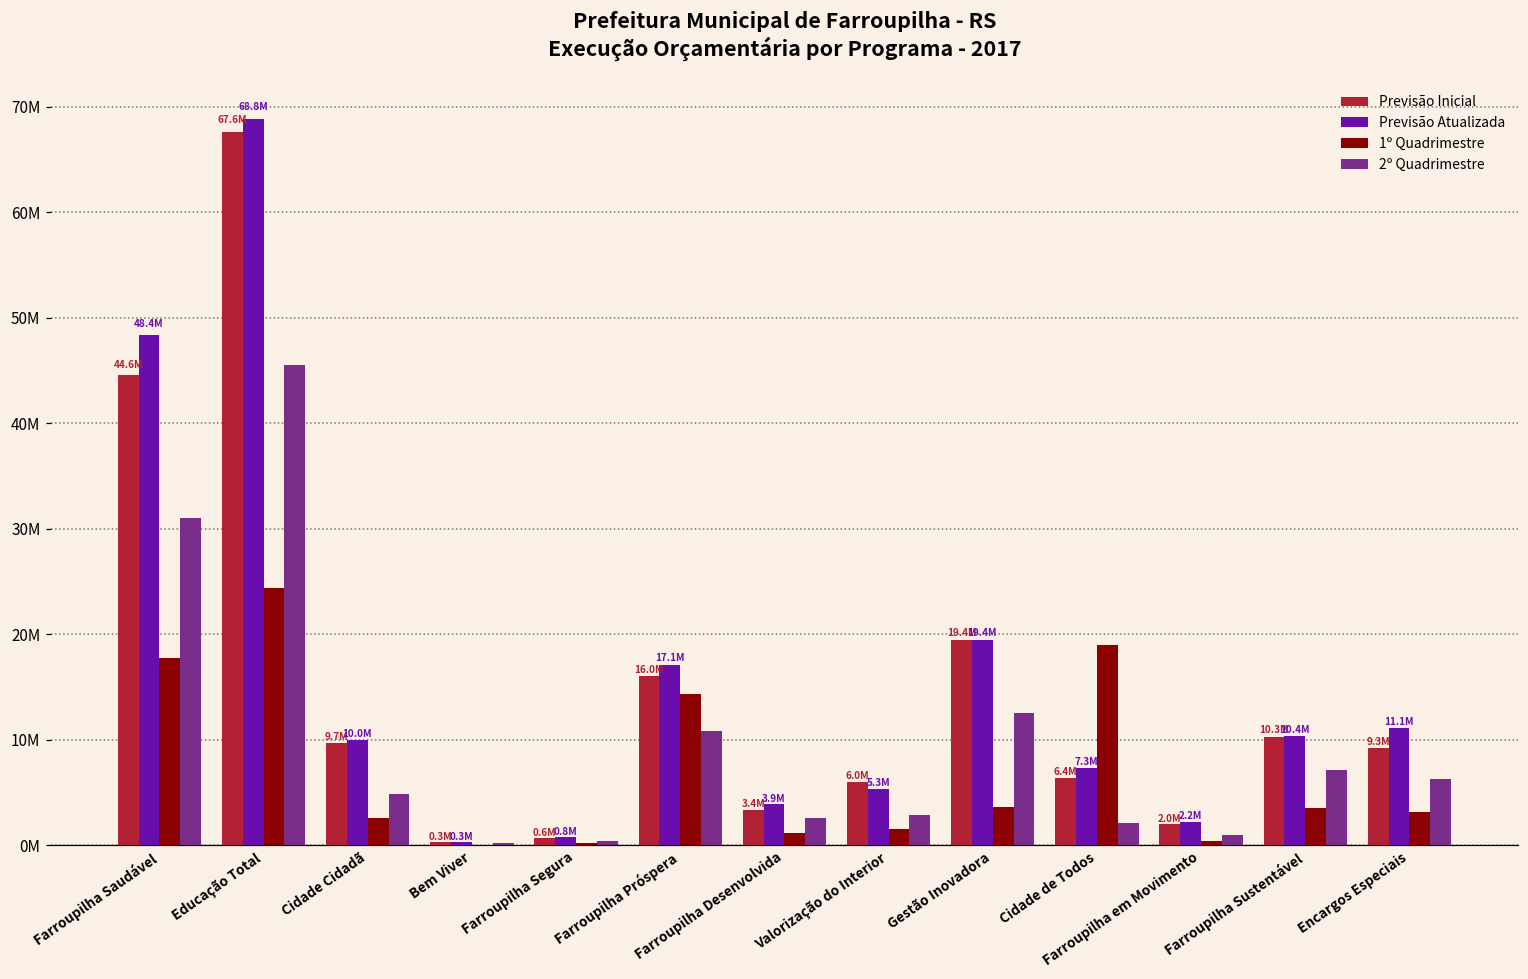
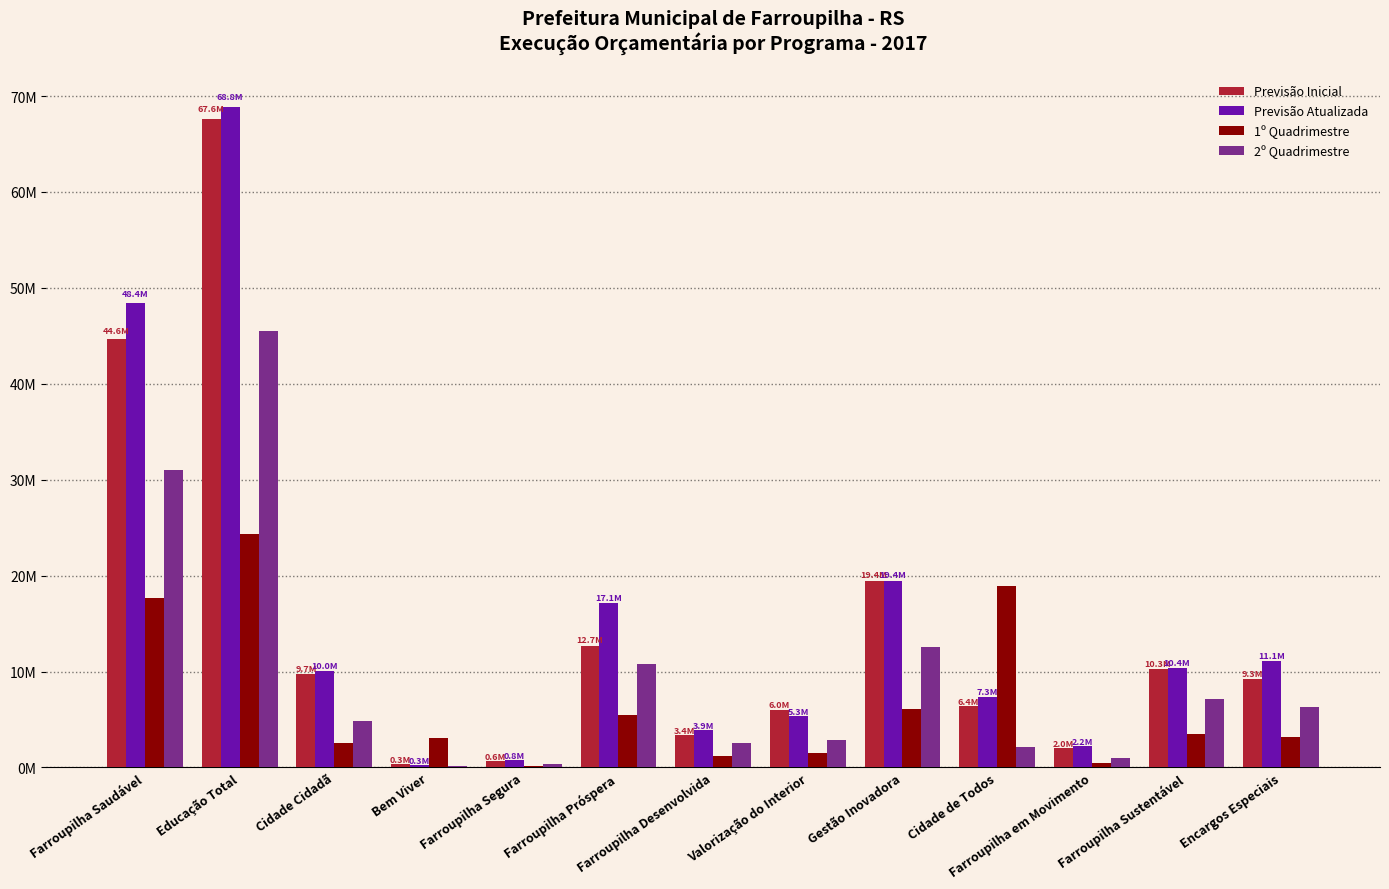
  {
    "Previsão Inicial": {
      "Farroupilha Saudável": "44.6M",
      "Educação Total": "67.6M",
      "Bem Viver": "0.3M",
      "Farroupilha Segura": "0.6M",
-     "Farroupilha Próspera": "16.0M",
+     "Farroupilha Próspera": "12.7M",
      "Farroupilha Desenvolvida": "3.4M",
      "Valorização do Interior": "6.0M",
      "Cidade de Todos": "6.4M",
      "Farroupilha em Movimento": "2.0M",
      "Encargos Especiais": "9.3M"
    },
    "1º Quadrimestre": {
      "Farroupilha Saudável": "18000000",
      "Educação Total": "24000000",
      "Cidade Cidadã": "3000000",
-     "Bem Viver": "0",
-     "Farroupilha Próspera": "14000000",
+     "Bem Viver": "3000000",
+     "Farroupilha Próspera": "6000000",
      "Farroupilha Desenvolvida": "1000000",
      "Valorização do Interior": "2000000",
-     "Gestão Inovadora": "4000000",
+     "Gestão Inovadora": "6000000",
      "Cidade de Todos": "19000000",
      "Farroupilha em Movimento": "0",
      "Farroupilha Sustentável": "4000000",
      "Encargos Especiais": "3000000"
    }
  }
